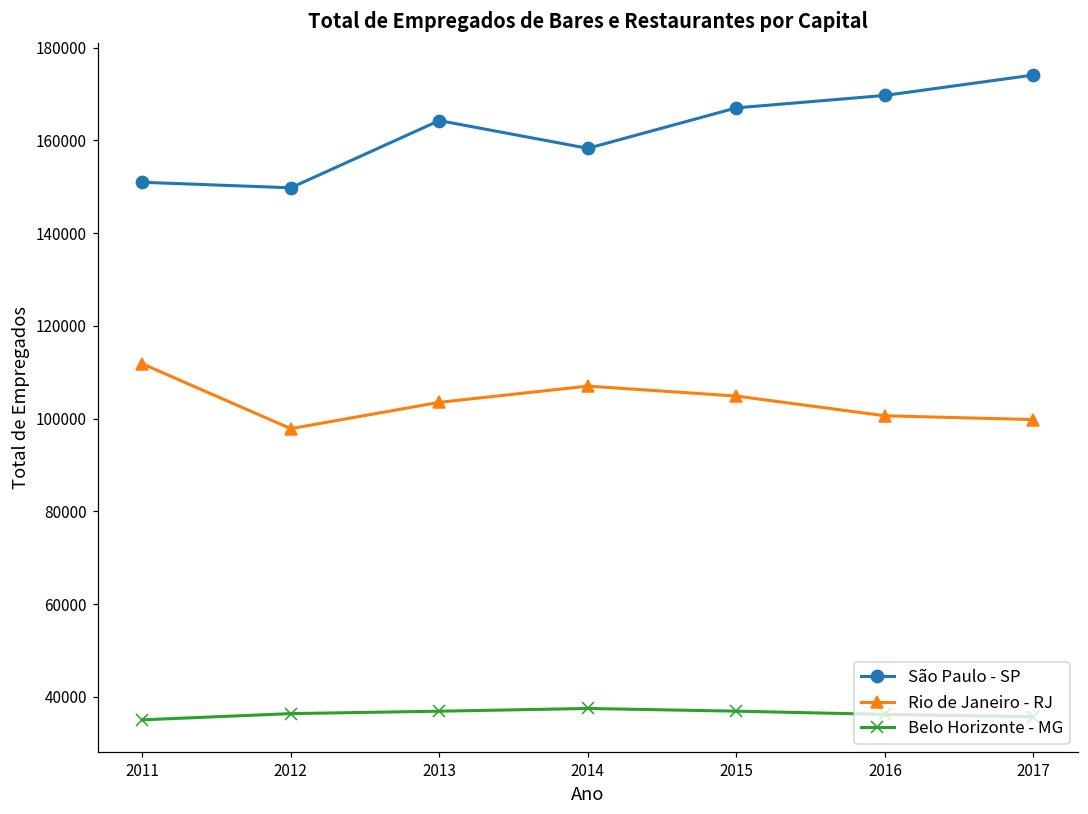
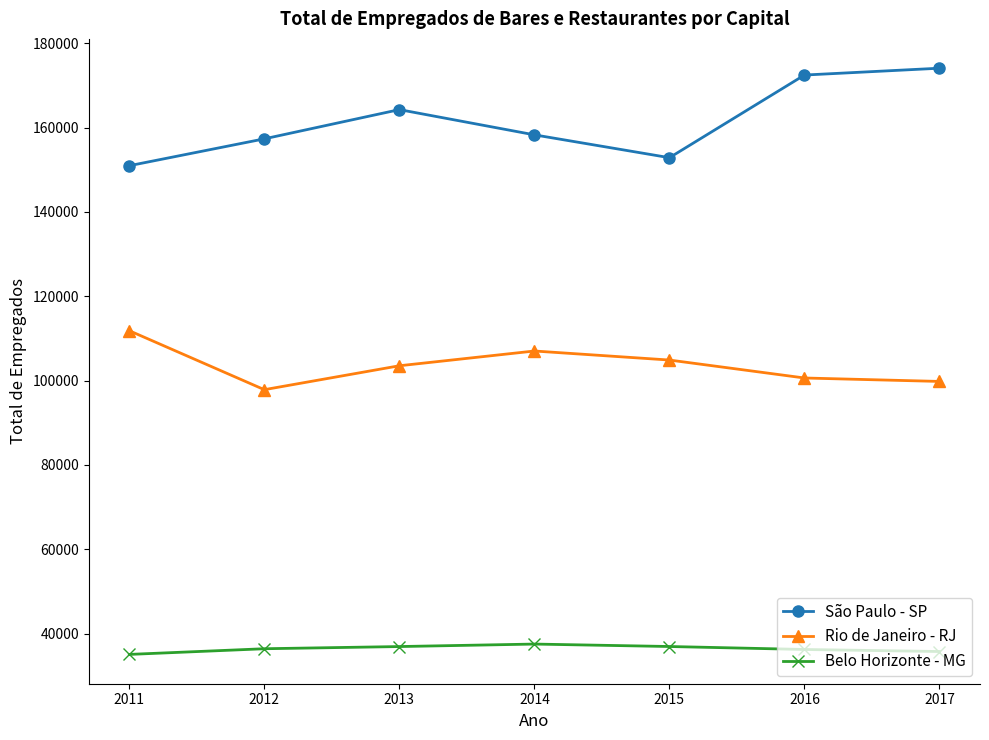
  {
    "São Paulo - SP": {
      "2011": 151000,
-     "2012": 150000,
+     "2012": 157000,
      "2013": 164000,
      "2014": 158000,
-     "2015": 167000,
-     "2016": 170000,
+     "2015": 153000,
+     "2016": 172000,
      "2017": 174000
    },
    "Rio de Janeiro - RJ": {
      "2011": 112000,
      "2012": 98000,
      "2013": 104000,
      "2014": 107000,
      "2015": 105000,
      "2016": 101000,
      "2017": 100000
    },
    "Belo Horizonte - MG": {
      "2011": 35000,
      "2012": 36000,
      "2013": 37000,
      "2014": 38000,
      "2015": 37000
    }
  }
